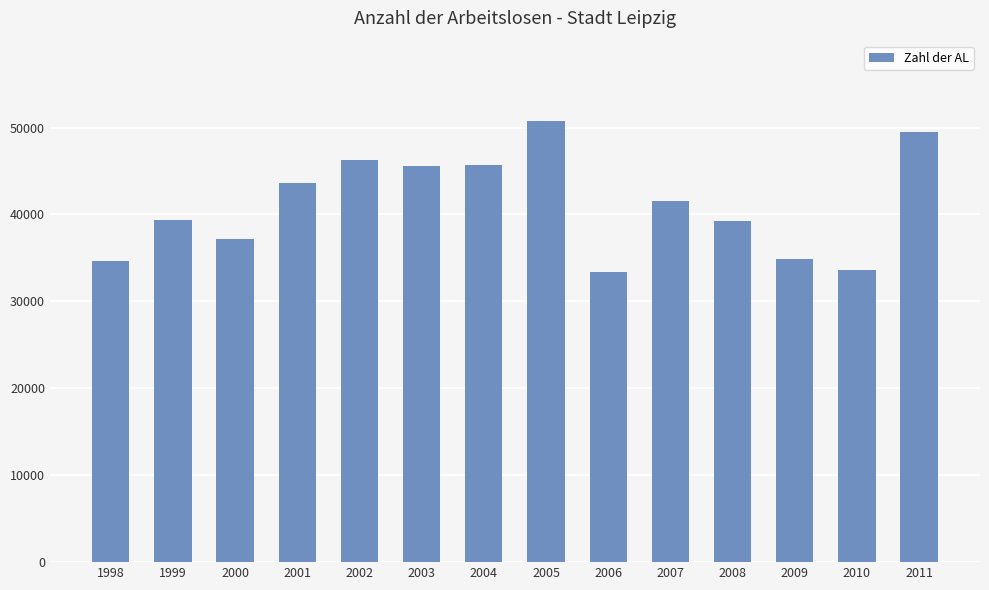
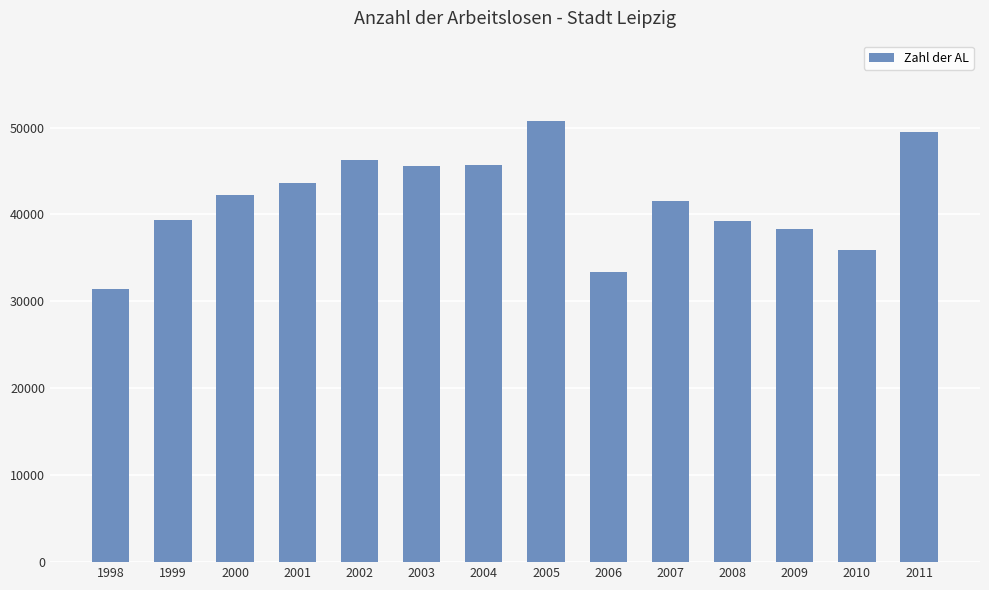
  {
-   "1998": 35000,
+   "1998": 31000,
    "1999": 39000,
-   "2000": 37000,
+   "2000": 42000,
    "2001": 44000,
    "2002": 46000,
    "2003": 46000,
    "2004": 46000,
    "2005": 51000,
    "2006": 33000,
    "2007": 42000,
    "2008": 39000,
-   "2009": 35000,
-   "2010": 34000,
+   "2009": 38000,
+   "2010": 36000,
    "2011": 49000
  }
